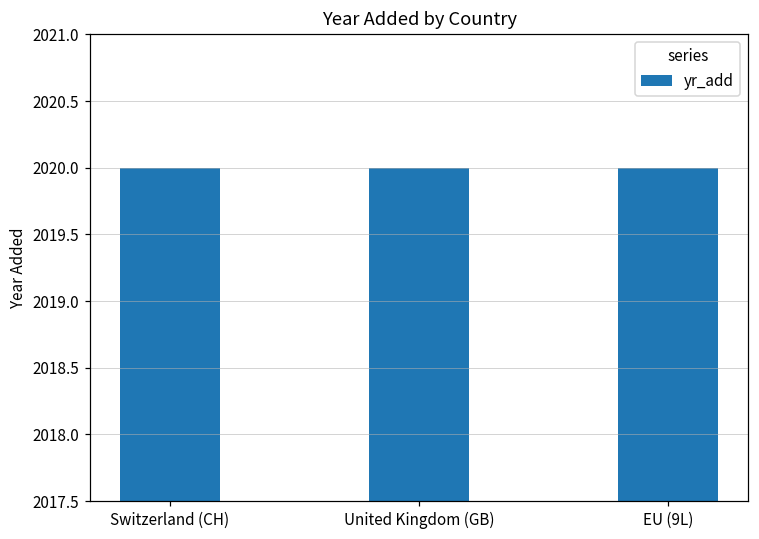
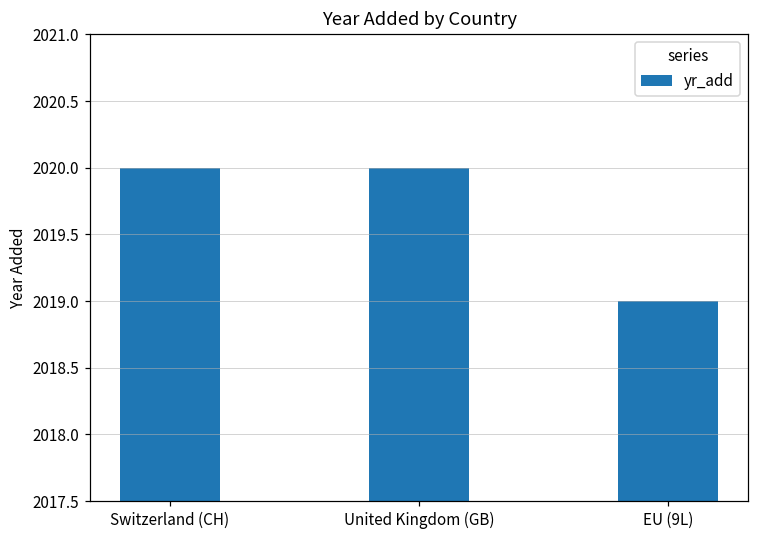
  {
    "Switzerland (CH)": 2020,
    "United Kingdom (GB)": 2020,
-   "EU (9L)": 2020
+   "EU (9L)": 2019
  }
